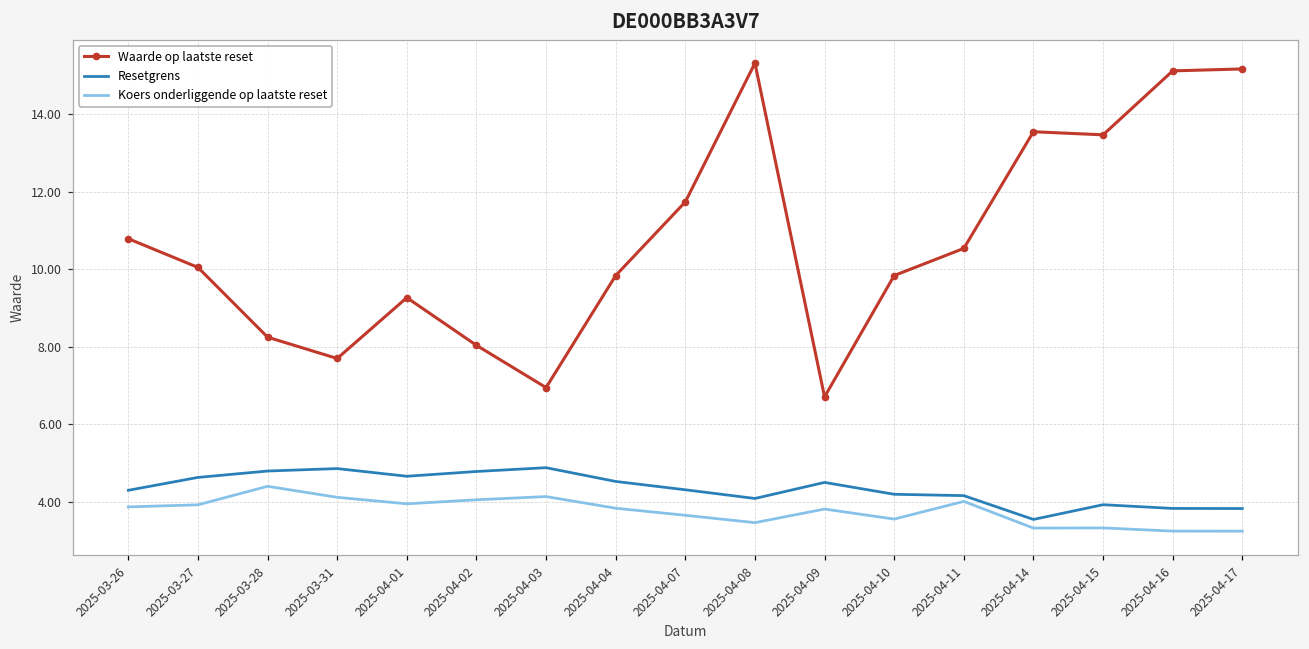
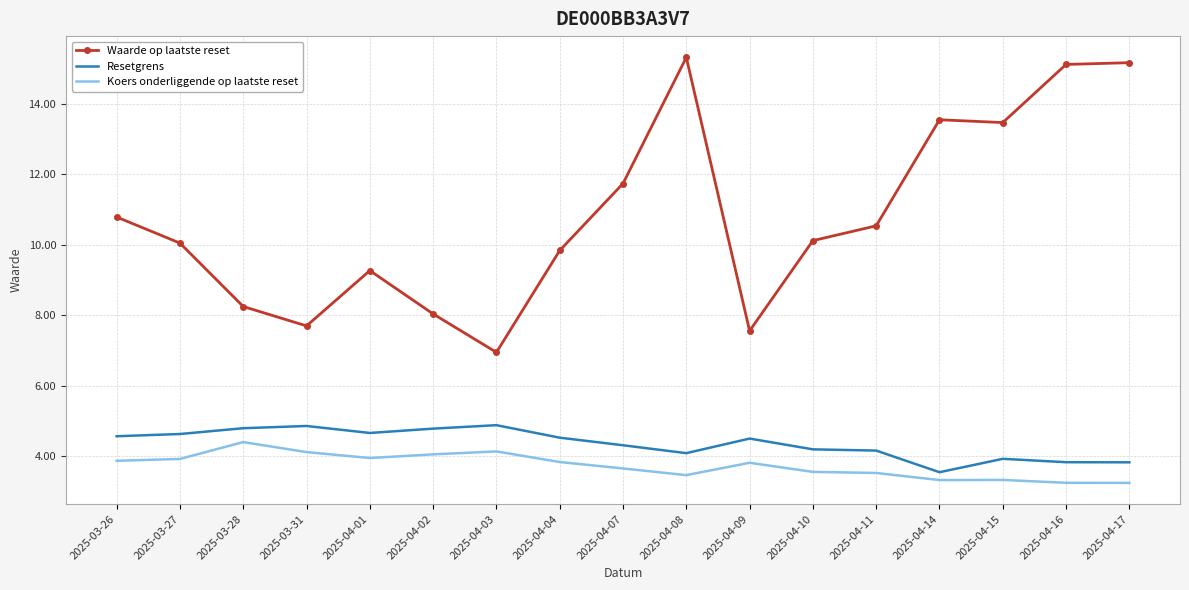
  {
    "Waarde op laatste reset": {
      "2025-03-26": 10.8,
      "2025-03-27": 10.1,
      "2025-03-28": 8.3,
      "2025-03-31": 7.7,
      "2025-04-01": 9.3,
      "2025-04-02": 8.0,
      "2025-04-03": 7.0,
      "2025-04-04": 9.8,
      "2025-04-07": 11.7,
      "2025-04-08": 15.3,
-     "2025-04-09": 6.7,
-     "2025-04-10": 9.8,
+     "2025-04-09": 7.6,
+     "2025-04-10": 10.1,
      "2025-04-11": 10.5,
      "2025-04-14": 13.6,
      "2025-04-15": 13.5,
      "2025-04-16": 15.1,
      "2025-04-17": 15.2
    },
    "Resetgrens": {
-     "2025-03-26": 4.3,
+     "2025-03-26": 4.6,
      "2025-03-27": 4.6,
      "2025-03-28": 4.8,
      "2025-03-31": 4.9,
      "2025-04-01": 4.7,
      "2025-04-02": 4.8,
      "2025-04-03": 4.9,
      "2025-04-04": 4.5,
      "2025-04-07": 4.3,
      "2025-04-08": 4.1,
      "2025-04-09": 4.5,
      "2025-04-10": 4.2,
      "2025-04-11": 4.2,
      "2025-04-14": 3.5,
      "2025-04-15": 3.9,
      "2025-04-16": 3.8,
      "2025-04-17": 3.8
    },
    "Koers onderliggende op laatste reset": {
      "2025-03-26": 3.9,
      "2025-03-27": 3.9,
      "2025-03-28": 4.4,
      "2025-03-31": 4.1,
      "2025-04-01": 4.0,
      "2025-04-02": 4.1,
      "2025-04-03": 4.1,
      "2025-04-04": 3.8,
      "2025-04-07": 3.7,
      "2025-04-08": 3.5,
      "2025-04-09": 3.8,
      "2025-04-10": 3.6,
-     "2025-04-11": 4.0,
+     "2025-04-11": 3.5,
      "2025-04-14": 3.3,
      "2025-04-15": 3.3,
      "2025-04-16": 3.2,
      "2025-04-17": 3.2
    }
  }
